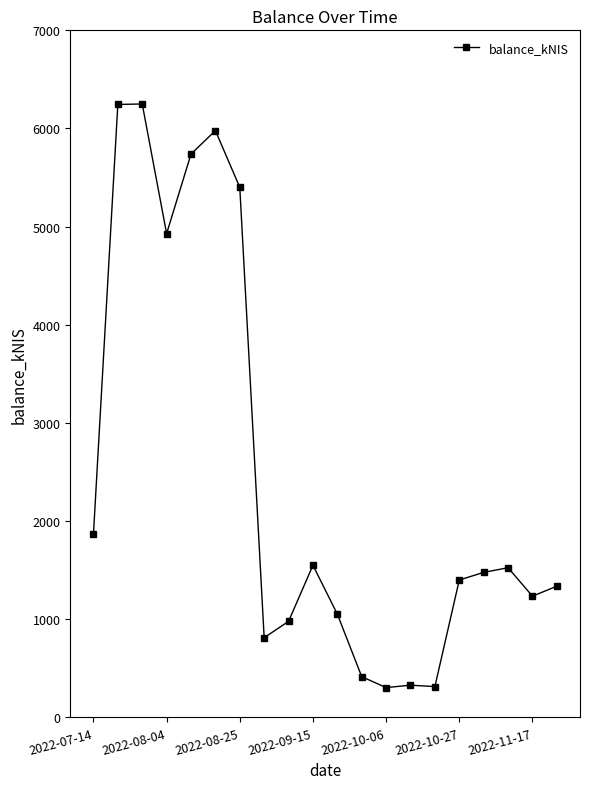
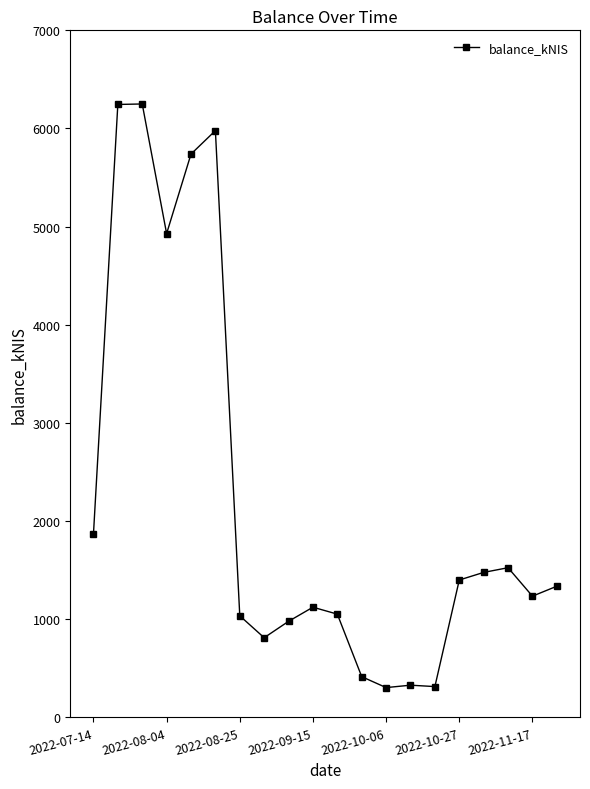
  {
    "2022-07-14": 1900,
    "2022-08-04": 4900,
-   "2022-08-25": 5400,
-   "2022-09-15": 1500,
+   "2022-08-25": 1000,
+   "2022-09-15": 1100,
    "2022-10-06": 300,
    "2022-10-27": 1400,
    "2022-11-17": 1200
  }
